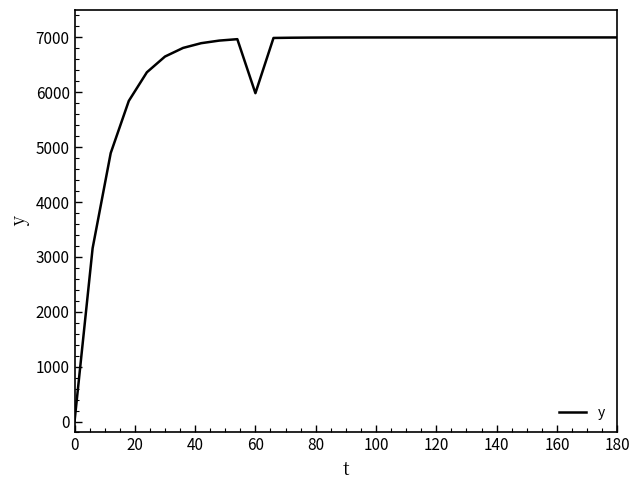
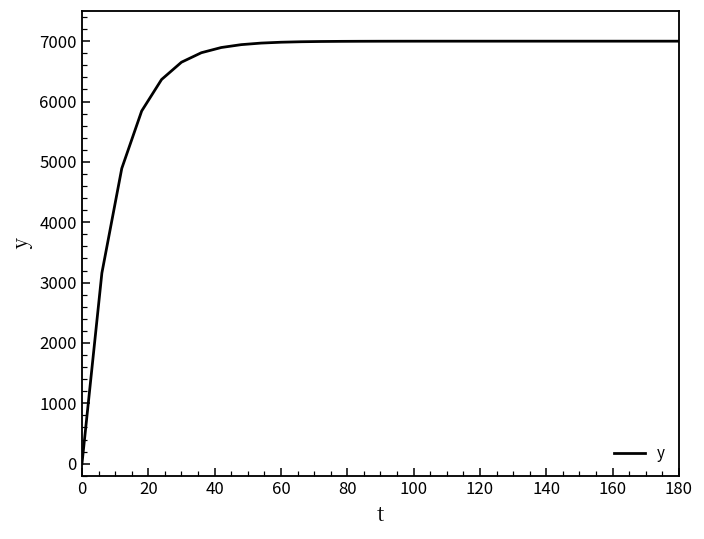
  {
    "0": 0,
-   "60": 6000,
+   "60": 7000,
    "120": 7000,
    "180": 7000
  }
